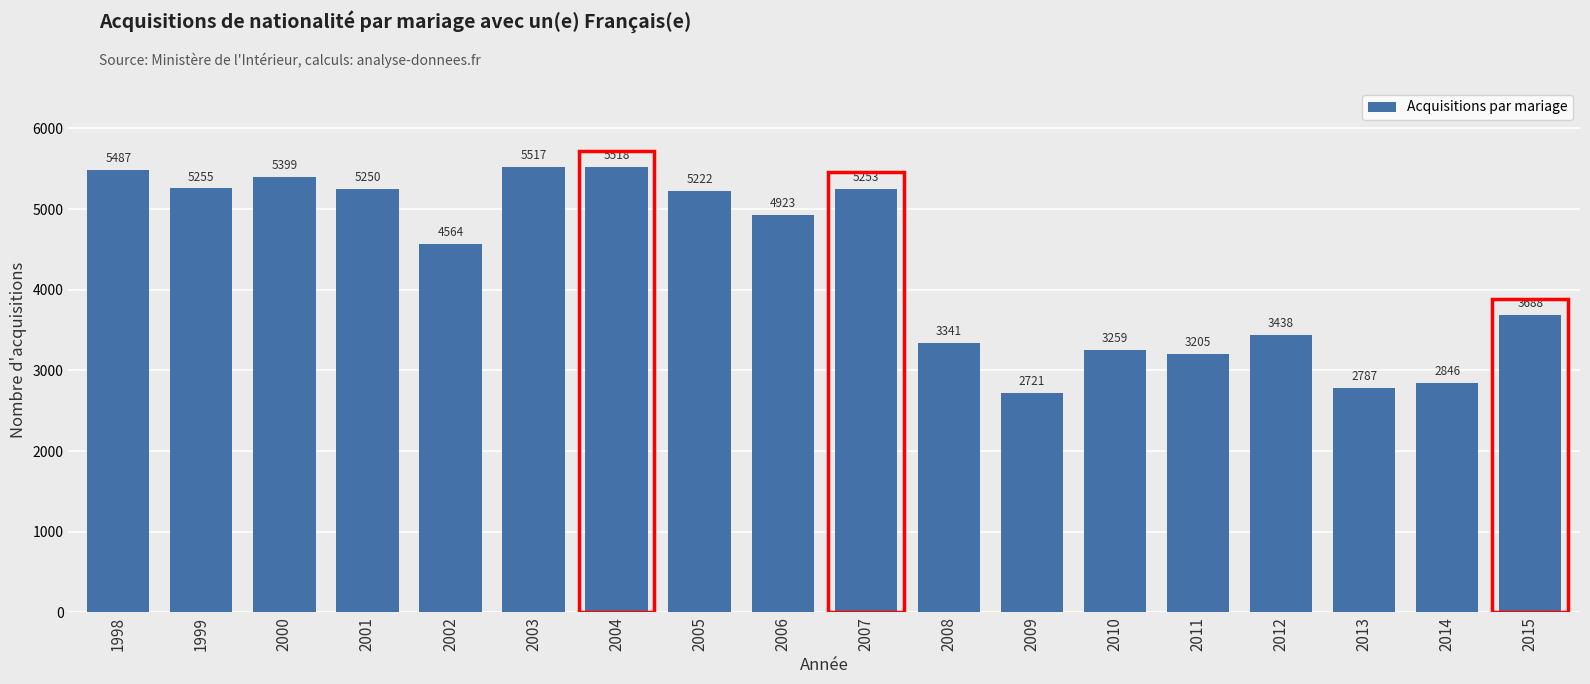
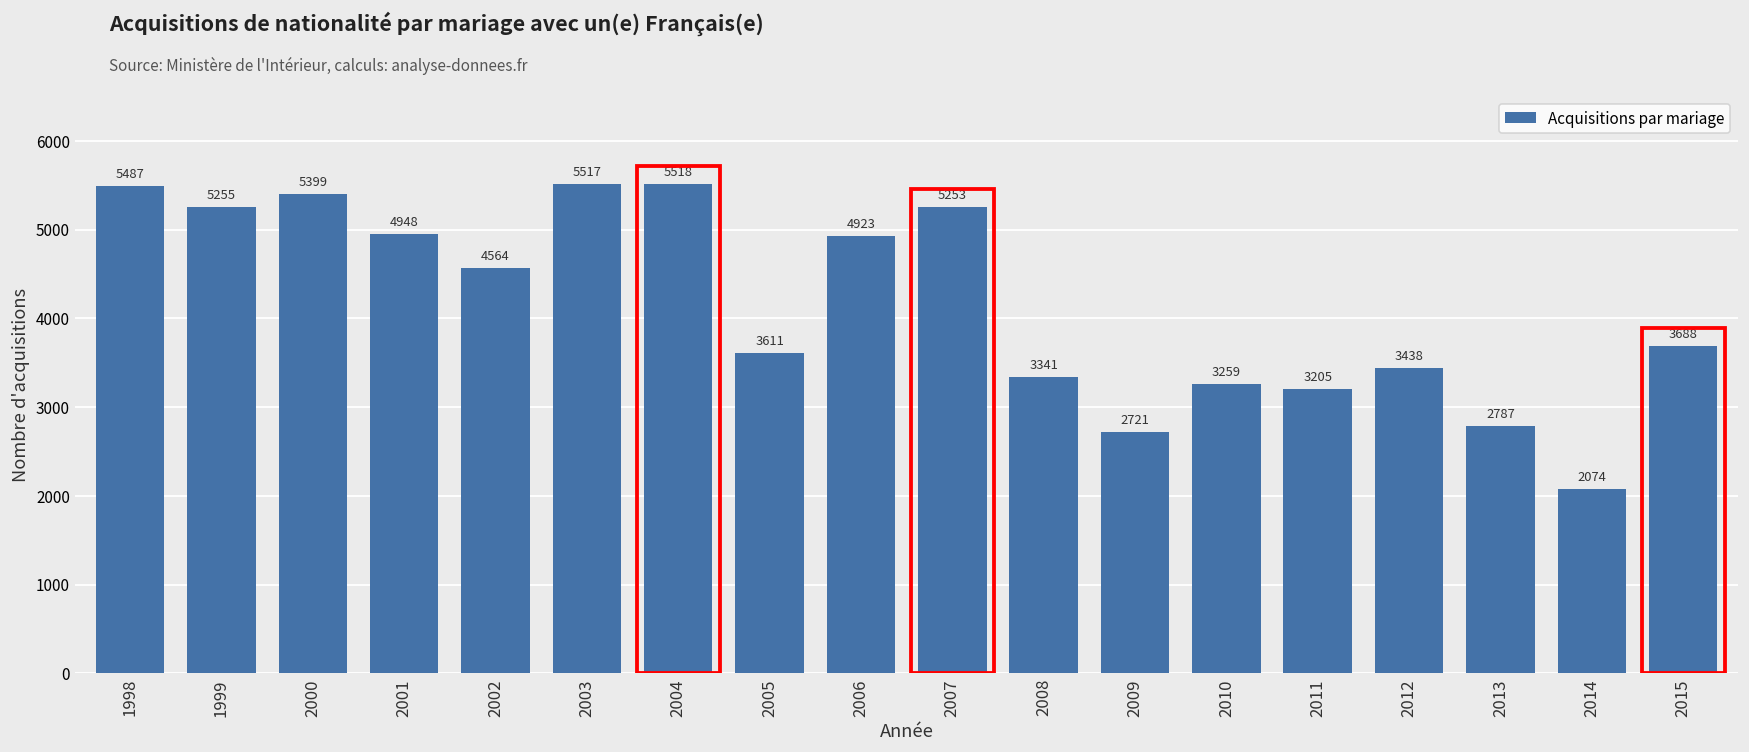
  {
    "1998": 5487,
    "1999": 5255,
    "2000": 5399,
-   "2001": 5250,
+   "2001": 4948,
    "2002": 4564,
    "2003": 5517,
    "2004": 5518,
-   "2005": 5222,
+   "2005": 3611,
    "2006": 4923,
    "2007": 5253,
    "2008": 3341,
    "2009": 2721,
    "2010": 3259,
    "2011": 3205,
    "2012": 3438,
    "2013": 2787,
-   "2014": 2846,
+   "2014": 2074,
    "2015": 3688
  }
